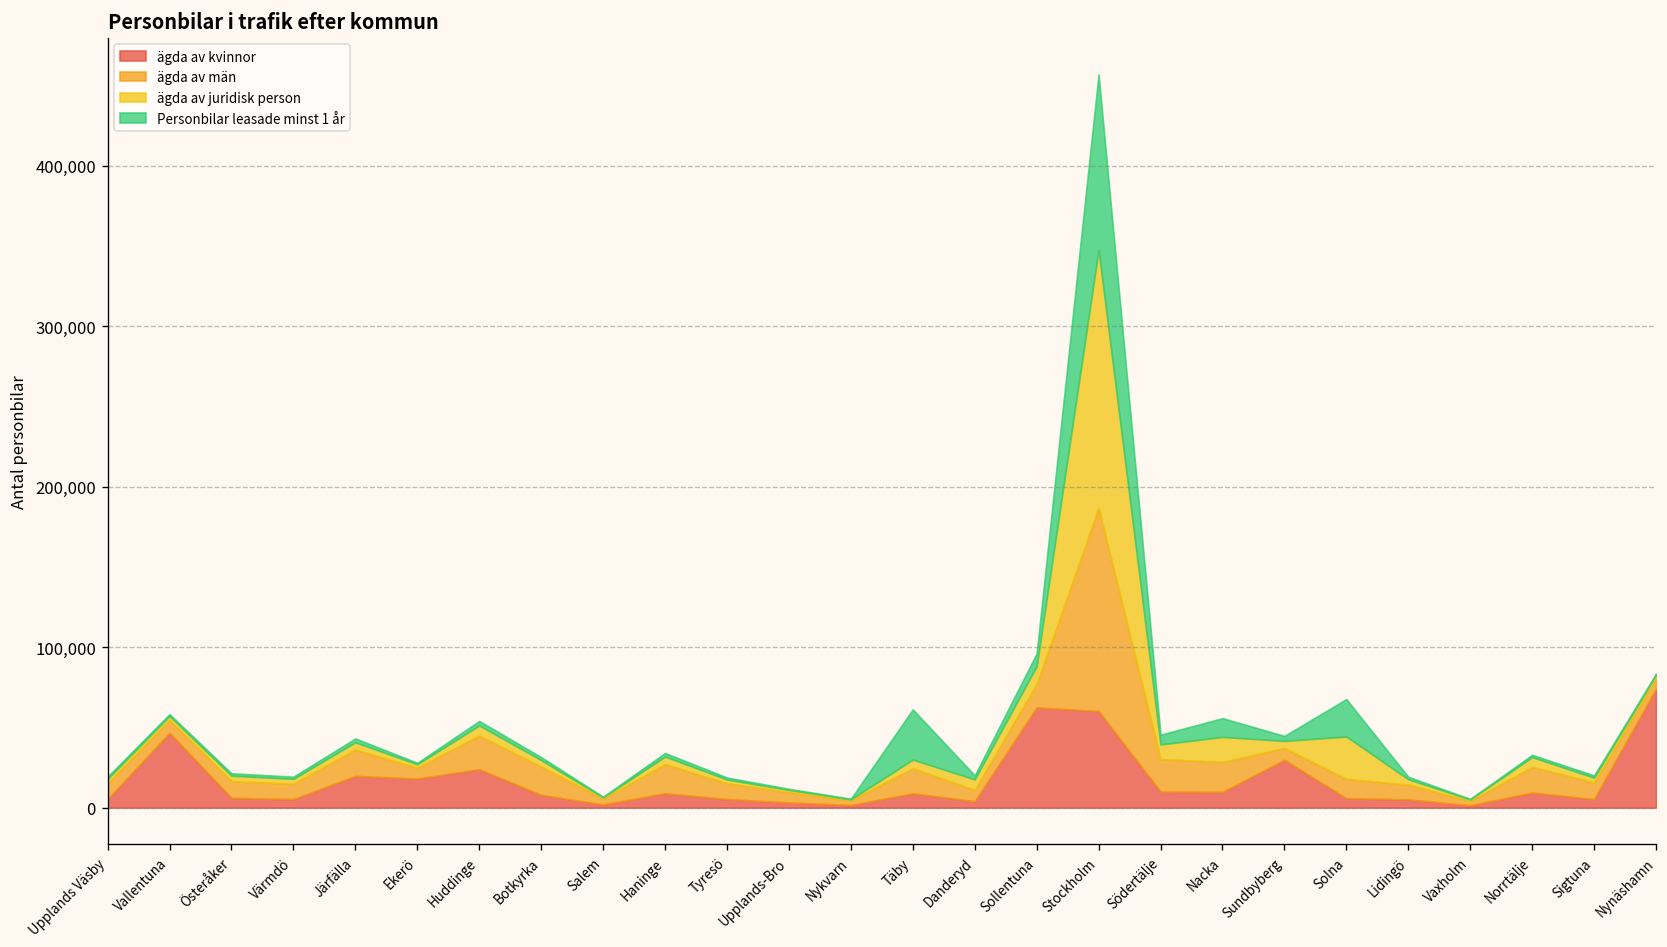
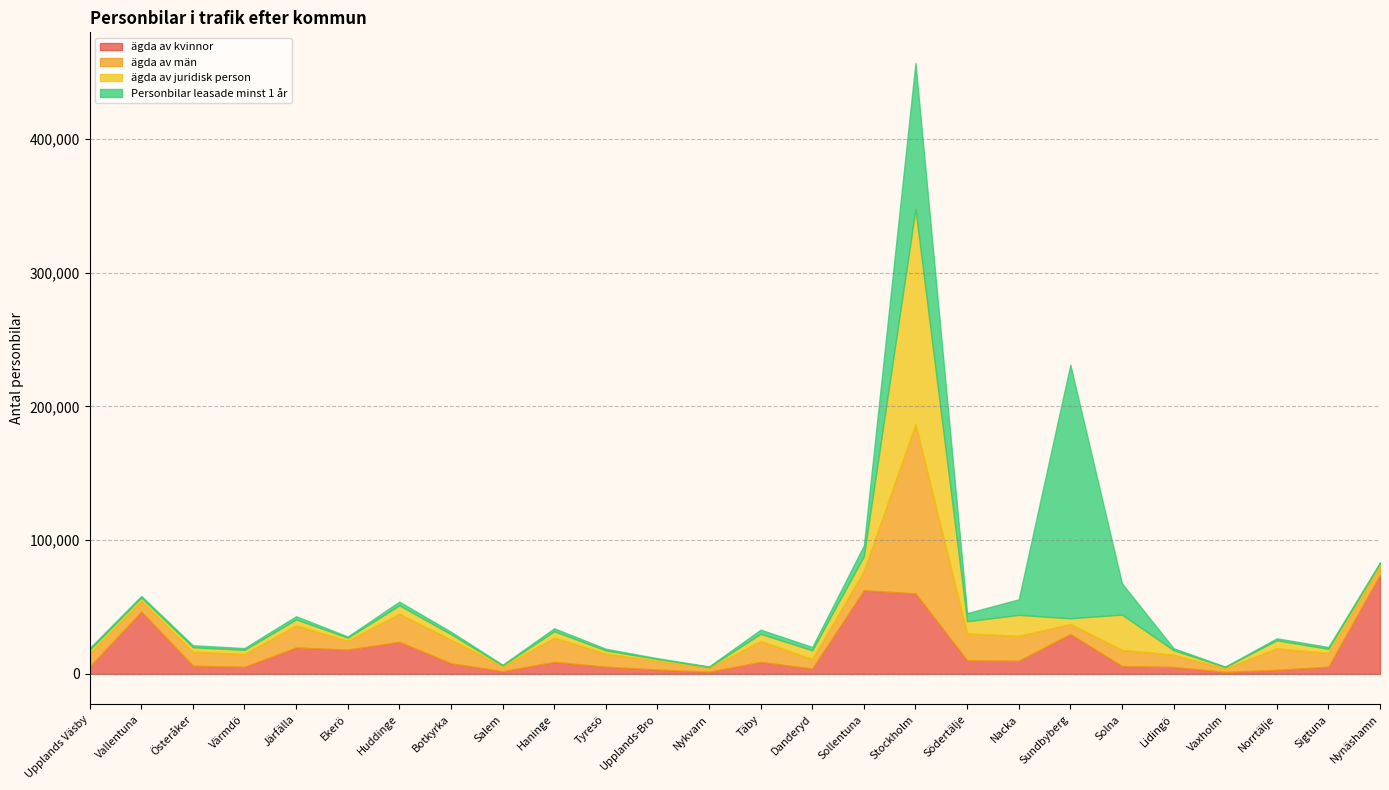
  {
    "ägda av kvinnor": {
      "Upplands Väsby": "5,000",
      "Vallentuna": "47,000",
      "Österåker": "6,000",
      "Värmdö": "5,000",
      "Järfälla": "20,000",
      "Ekerö": "18,000",
      "Huddinge": "24,000",
      "Botkyrka": "8,000",
      "Salem": "2,000",
      "Haninge": "9,000",
      "Tyresö": "5,000",
      "Upplands-Bro": "3,000",
      "Täby": "9,000",
      "Danderyd": "4,000",
      "Sollentuna": "62,000",
      "Stockholm": "60,000",
      "Södertälje": "10,000",
      "Nacka": "10,000",
      "Sundbyberg": "30,000",
      "Solna": "6,000",
      "Lidingö": "5,000",
-     "Norrtälje": "9,000",
+     "Norrtälje": "3,000",
      "Sigtuna": "5,000",
      "Nynäshamn": "74,000"
    },
    "Personbilar leasade minst 1 år": {
      "Järfälla": "2,000",
      "Huddinge": "3,000",
      "Haninge": "2,000",
-     "Täby": "31,000",
+     "Täby": "3,000",
      "Danderyd": "2,000",
      "Sollentuna": "8,000",
      "Stockholm": "109,000",
      "Södertälje": "6,000",
      "Nacka": "12,000",
-     "Sundbyberg": "3,000",
+     "Sundbyberg": "190,000",
      "Solna": "23,000"
    }
  }
